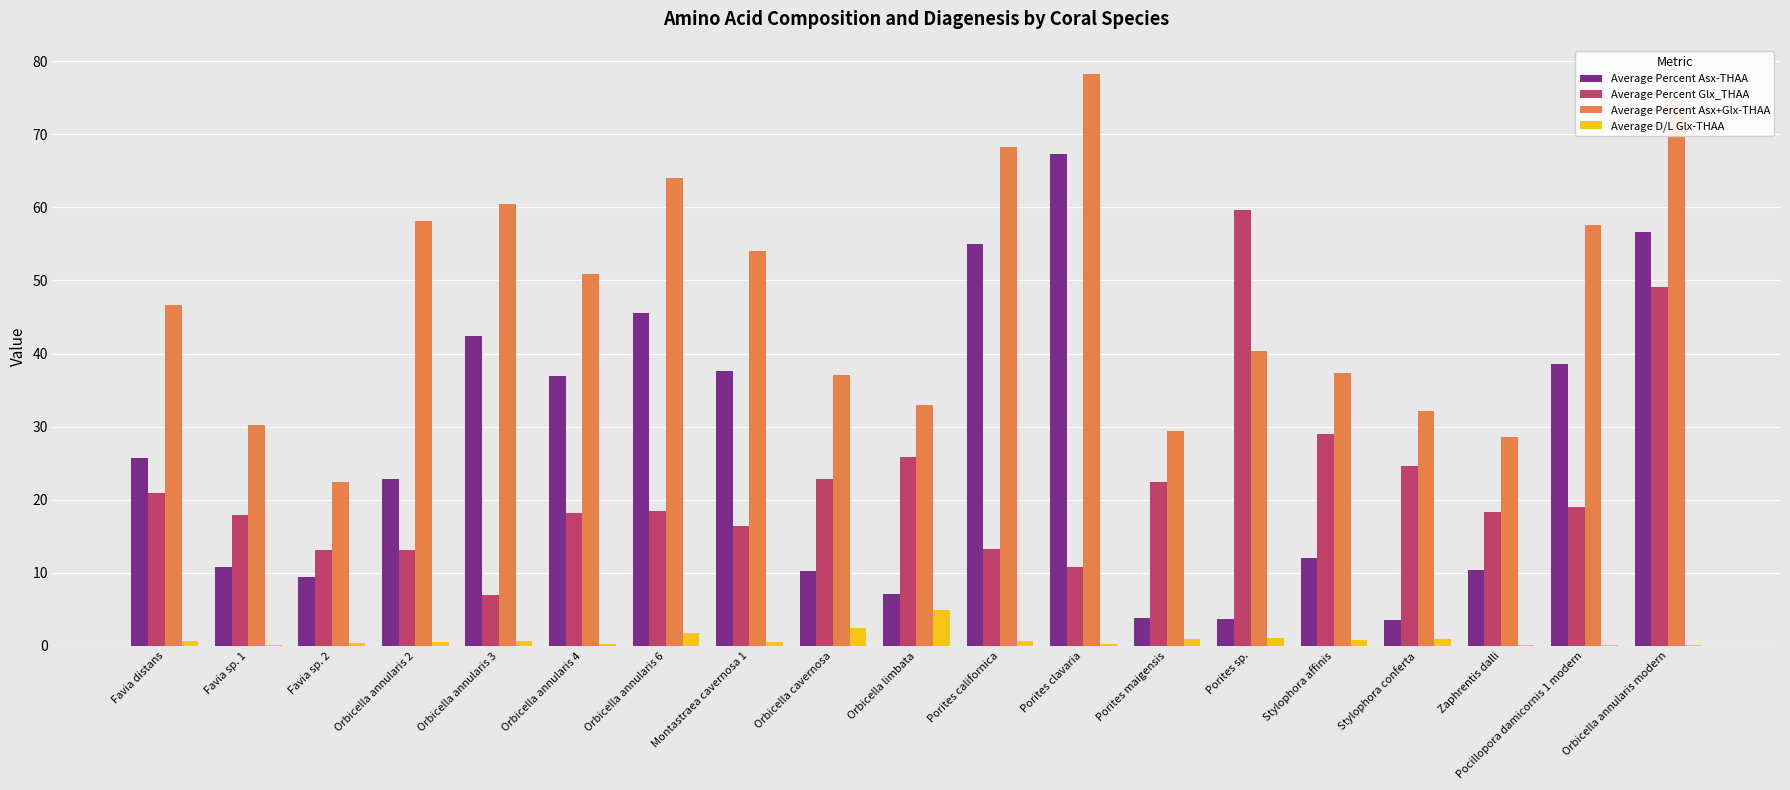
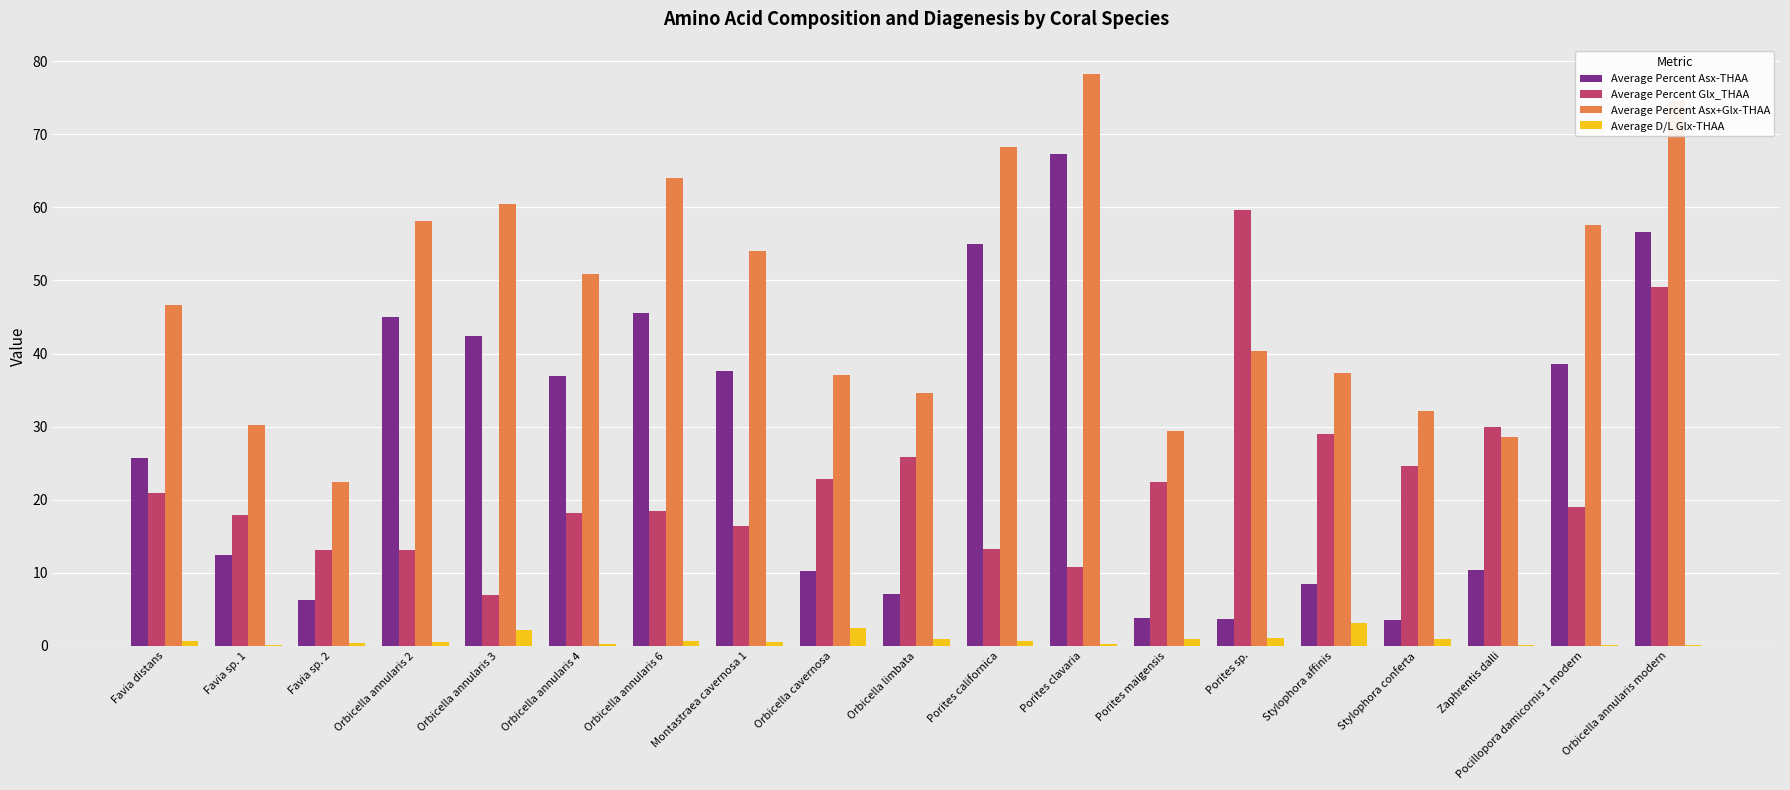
  {
    "Average Percent Asx-THAA": {
      "Favia distans": 26,
-     "Favia sp. 1": 11,
-     "Favia sp. 2": 9,
-     "Orbicella annularis 2": 23,
+     "Favia sp. 1": 12,
+     "Favia sp. 2": 6,
+     "Orbicella annularis 2": 45,
      "Orbicella annularis 3": 42,
      "Orbicella annularis 4": 37,
      "Orbicella annularis 6": 46,
      "Montastraea cavernosa 1": 38,
      "Orbicella cavernosa": 10,
      "Orbicella limbata": 7,
      "Porites californica": 55,
      "Porites clavaria": 67,
      "Porites maigensis": 4,
      "Porites sp.": 4,
-     "Stylophora affinis": 12,
+     "Stylophora affinis": 8,
      "Stylophora conferta": 4,
      "Zaphrentis dalli": 10,
      "Pocillopora damicornis 1 modern": 39,
      "Orbicella annularis modern": 57
    },
    "Average Percent Glx_THAA": {
      "Favia distans": 21,
      "Favia sp. 1": 18,
      "Favia sp. 2": 13,
      "Orbicella annularis 2": 13,
      "Orbicella annularis 3": 7,
      "Orbicella annularis 4": 18,
      "Orbicella annularis 6": 18,
      "Montastraea cavernosa 1": 16,
      "Orbicella cavernosa": 23,
      "Orbicella limbata": 26,
      "Porites californica": 13,
      "Porites clavaria": 11,
      "Porites maigensis": 22,
      "Porites sp.": 60,
      "Stylophora affinis": 29,
      "Stylophora conferta": 25,
-     "Zaphrentis dalli": 18,
+     "Zaphrentis dalli": 30,
      "Pocillopora damicornis 1 modern": 19,
      "Orbicella annularis modern": 49
    },
    "Average Percent Asx+Glx-THAA": {
      "Favia distans": 47,
      "Favia sp. 1": 30,
      "Favia sp. 2": 22,
      "Orbicella annularis 2": 58,
      "Orbicella annularis 3": 60,
      "Orbicella annularis 4": 51,
      "Orbicella annularis 6": 64,
      "Montastraea cavernosa 1": 54,
      "Orbicella cavernosa": 37,
-     "Orbicella limbata": 33,
+     "Orbicella limbata": 35,
      "Porites californica": 68,
      "Porites clavaria": 78,
      "Porites maigensis": 29,
      "Porites sp.": 40,
      "Stylophora affinis": 37,
      "Stylophora conferta": 32,
      "Zaphrentis dalli": 29,
      "Pocillopora damicornis 1 modern": 58
    },
    "Average D/L Glx-THAA": {
      "Favia distans": 1,
      "Orbicella annularis 2": 0,
-     "Orbicella annularis 3": 1,
-     "Orbicella annularis 6": 2,
+     "Orbicella annularis 3": 2,
+     "Orbicella annularis 6": 1,
      "Montastraea cavernosa 1": 1,
      "Orbicella cavernosa": 2,
-     "Orbicella limbata": 5,
+     "Orbicella limbata": 1,
      "Porites californica": 1,
      "Porites maigensis": 1,
      "Porites sp.": 1,
-     "Stylophora affinis": 1,
+     "Stylophora affinis": 3,
      "Stylophora conferta": 1
    }
  }
